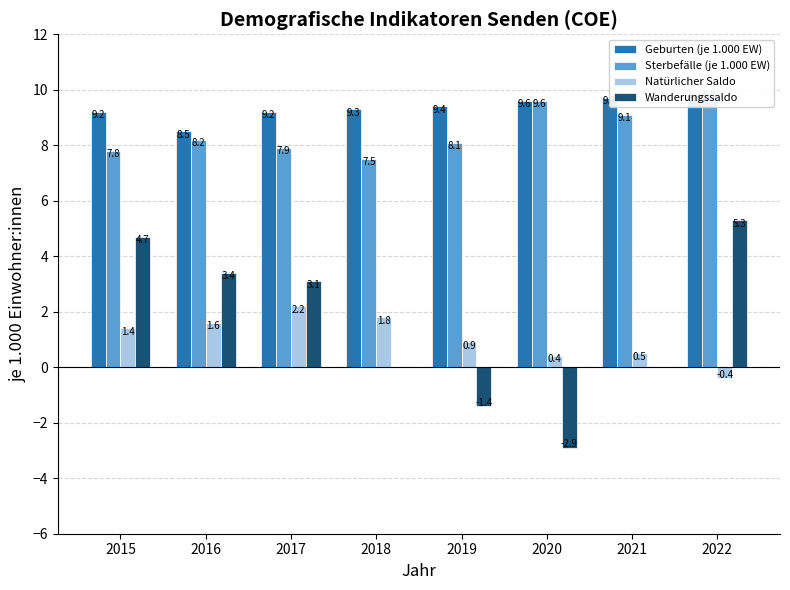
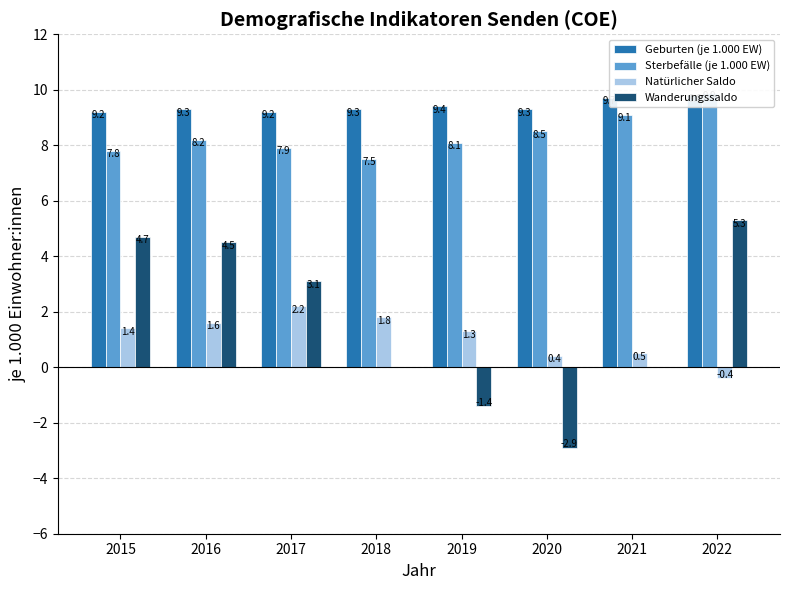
  {
    "Geburten (je 1.000 EW)": {
      "2015": 9.2,
-     "2016": 8.5,
+     "2016": 9.3,
      "2017": 9.2,
      "2018": 9.3,
      "2019": 9.4,
-     "2020": 9.6
+     "2020": 9.3
    },
    "Sterbefälle (je 1.000 EW)": {
      "2015": 7.8,
      "2016": 8.2,
      "2017": 7.9,
      "2018": 7.5,
      "2019": 8.1,
-     "2020": 9.6,
+     "2020": 8.5,
      "2021": 9.1
    },
    "Natürlicher Saldo": {
      "2015": 1.4,
      "2016": 1.6,
      "2017": 2.2,
      "2018": 1.8,
-     "2019": 0.9,
+     "2019": 1.3,
      "2020": 0.4,
      "2021": 0.5,
      "2022": -0.4
    },
    "Wanderungssaldo": {
      "2015": 4.7,
-     "2016": 3.4,
+     "2016": 4.5,
      "2017": 3.1,
      "2019": -1.4,
      "2020": -2.9,
      "2022": 5.3
    }
  }
